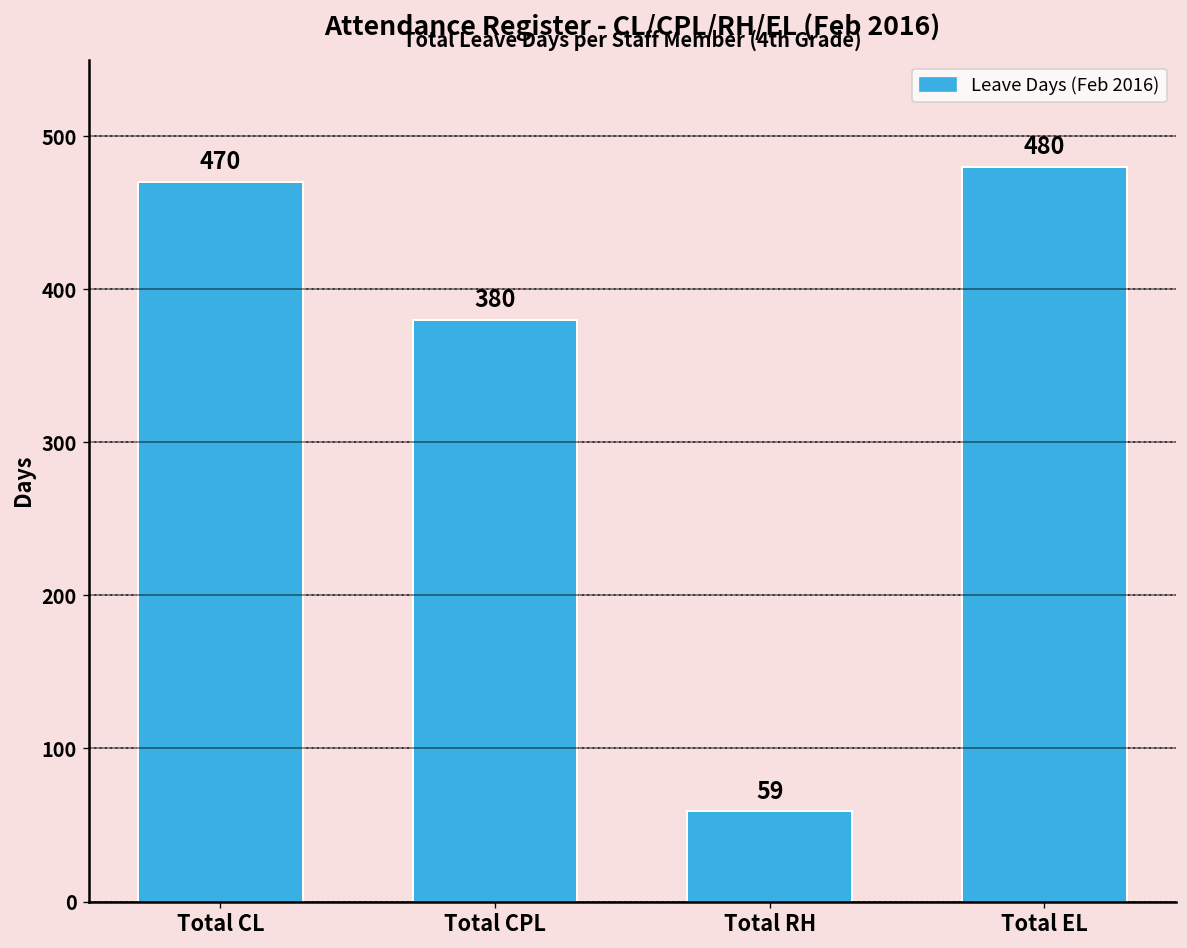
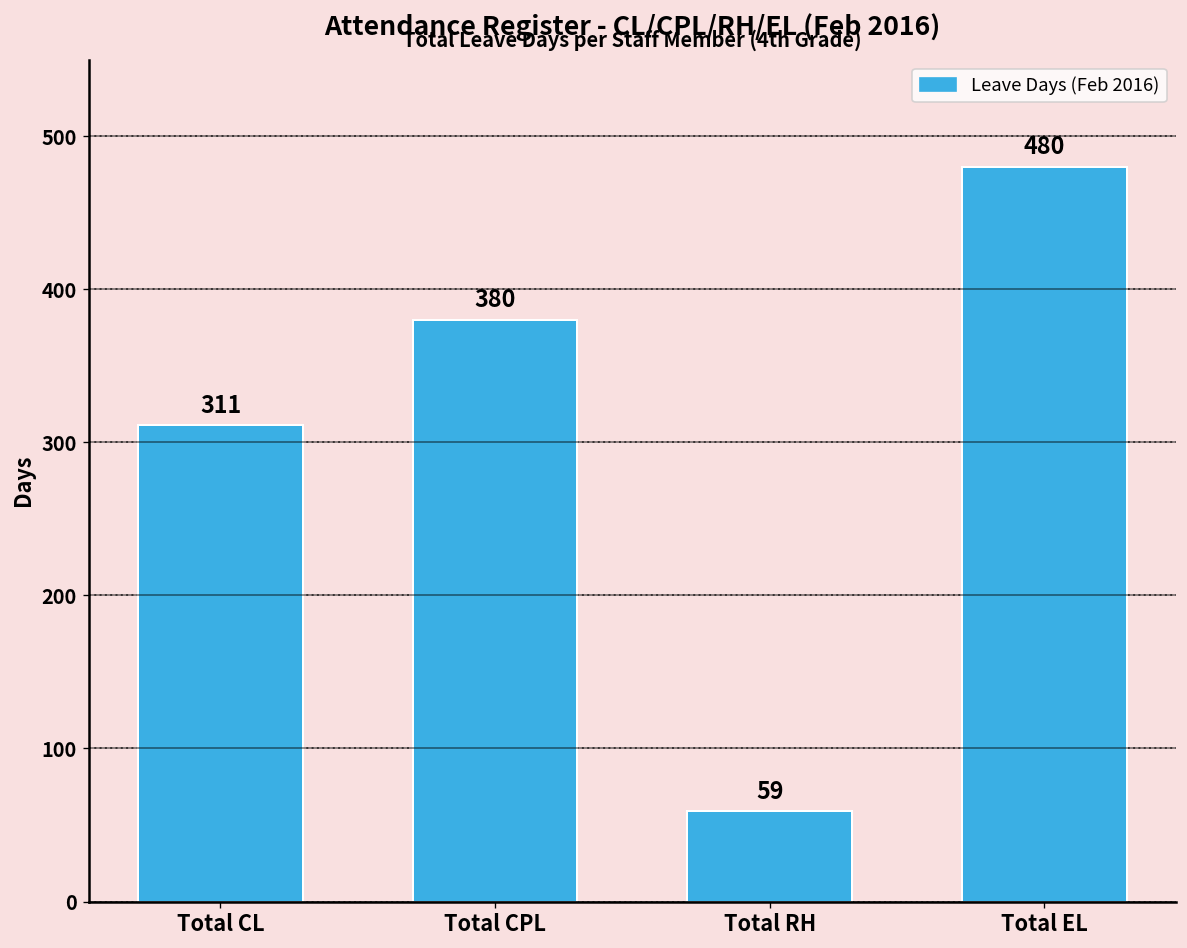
  {
-   "Total CL": 470,
+   "Total CL": 311,
    "Total CPL": 380,
    "Total RH": 59,
    "Total EL": 480
  }
